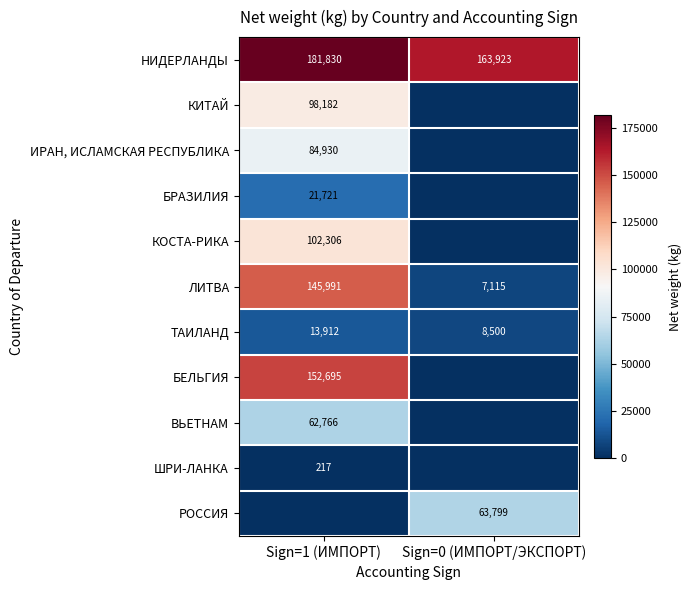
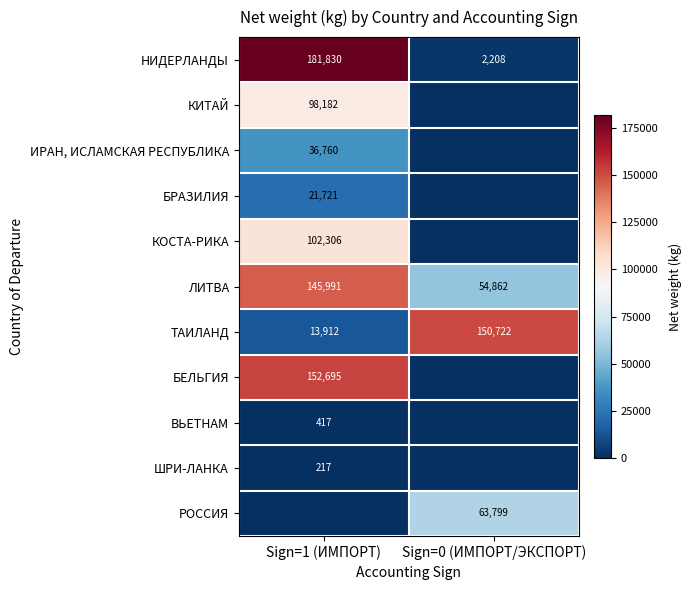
  {
    "НИДЕРЛАНДЫ": {
      "Sign=1 (ИМПОРТ)": "181,830",
-     "Sign=0 (ИМПОРТ/ЭКСПОРТ)": "163,923"
+     "Sign=0 (ИМПОРТ/ЭКСПОРТ)": "2,208"
    },
    "КИТАЙ": {
      "Sign=1 (ИМПОРТ)": "98,182"
    },
    "ИРАН, ИСЛАМСКАЯ РЕСПУБЛИКА": {
-     "Sign=1 (ИМПОРТ)": "84,930"
+     "Sign=1 (ИМПОРТ)": "36,760"
    },
    "БРАЗИЛИЯ": {
      "Sign=1 (ИМПОРТ)": "21,721"
    },
    "КОСТА-РИКА": {
      "Sign=1 (ИМПОРТ)": "102,306"
    },
    "ЛИТВА": {
      "Sign=1 (ИМПОРТ)": "145,991",
-     "Sign=0 (ИМПОРТ/ЭКСПОРТ)": "7,115"
+     "Sign=0 (ИМПОРТ/ЭКСПОРТ)": "54,862"
    },
    "ТАИЛАНД": {
      "Sign=1 (ИМПОРТ)": "13,912",
-     "Sign=0 (ИМПОРТ/ЭКСПОРТ)": "8,500"
+     "Sign=0 (ИМПОРТ/ЭКСПОРТ)": "150,722"
    },
    "БЕЛЬГИЯ": {
      "Sign=1 (ИМПОРТ)": "152,695"
    },
    "ВЬЕТНАМ": {
-     "Sign=1 (ИМПОРТ)": "62,766"
+     "Sign=1 (ИМПОРТ)": "417"
    },
    "ШРИ-ЛАНКА": {
      "Sign=1 (ИМПОРТ)": "217"
    },
    "РОССИЯ": {
      "Sign=0 (ИМПОРТ/ЭКСПОРТ)": "63,799"
    }
  }
